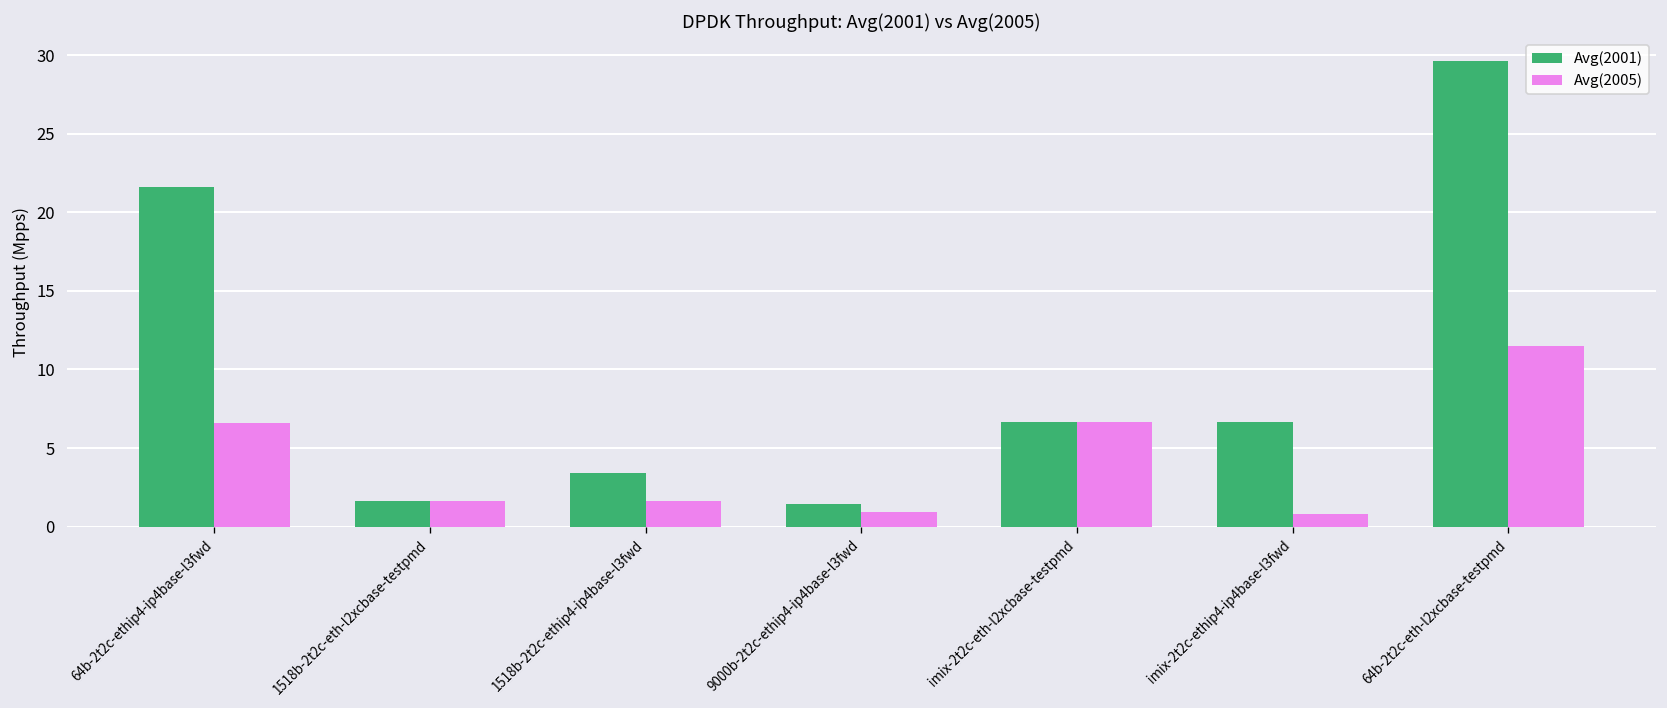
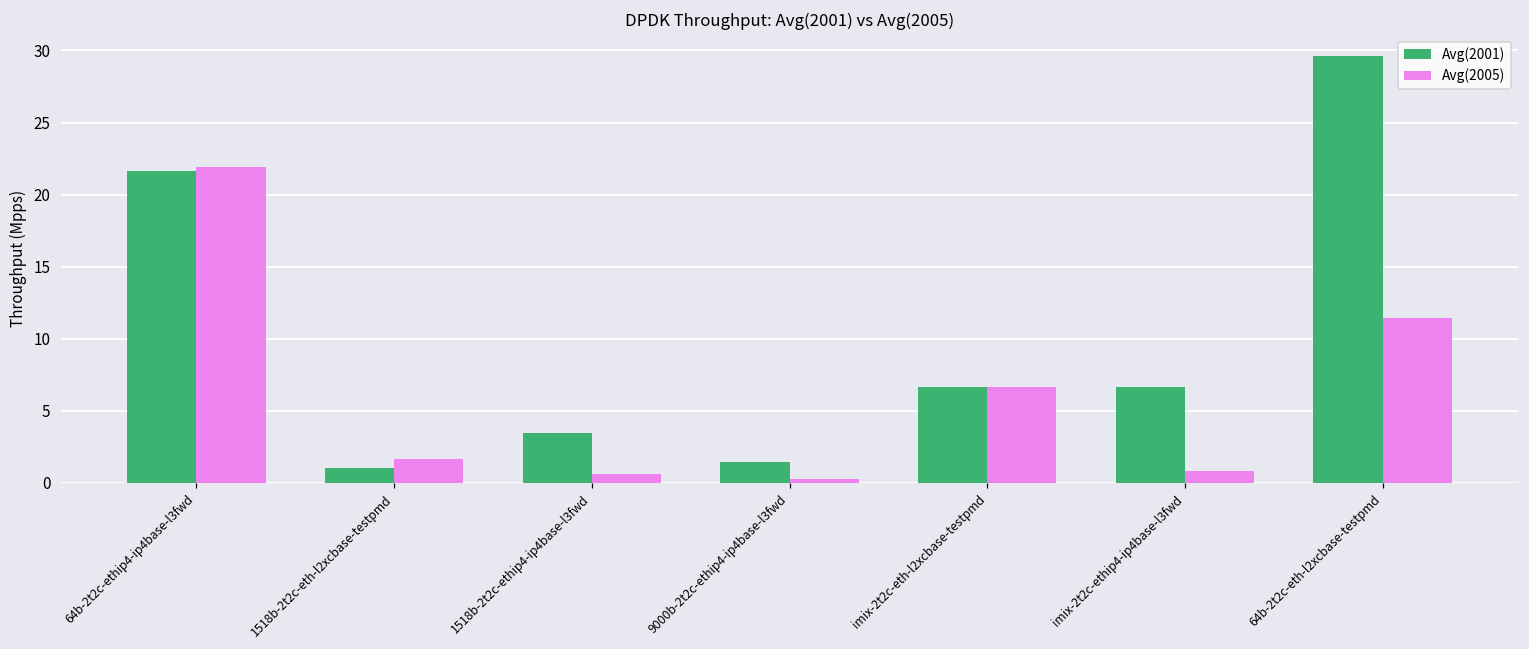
  {
    "Avg(2001)": {
      "64b-2t2c-ethip4-ip4base-l3fwd": 21.6,
-     "1518b-2t2c-eth-l2xcbase-testpmd": 1.6,
+     "1518b-2t2c-eth-l2xcbase-testpmd": 1.0,
      "1518b-2t2c-ethip4-ip4base-l3fwd": 3.4,
      "9000b-2t2c-ethip4-ip4base-l3fwd": 1.4,
      "imix-2t2c-eth-l2xcbase-testpmd": 6.7,
      "imix-2t2c-ethip4-ip4base-l3fwd": 6.7,
      "64b-2t2c-eth-l2xcbase-testpmd": 29.6
    },
    "Avg(2005)": {
-     "64b-2t2c-ethip4-ip4base-l3fwd": 6.6,
+     "64b-2t2c-ethip4-ip4base-l3fwd": 21.9,
      "1518b-2t2c-eth-l2xcbase-testpmd": 1.6,
-     "1518b-2t2c-ethip4-ip4base-l3fwd": 1.6,
-     "9000b-2t2c-ethip4-ip4base-l3fwd": 0.9,
+     "1518b-2t2c-ethip4-ip4base-l3fwd": 0.6,
+     "9000b-2t2c-ethip4-ip4base-l3fwd": 0.3,
      "imix-2t2c-eth-l2xcbase-testpmd": 6.7,
      "imix-2t2c-ethip4-ip4base-l3fwd": 0.8,
      "64b-2t2c-eth-l2xcbase-testpmd": 11.5
    }
  }
